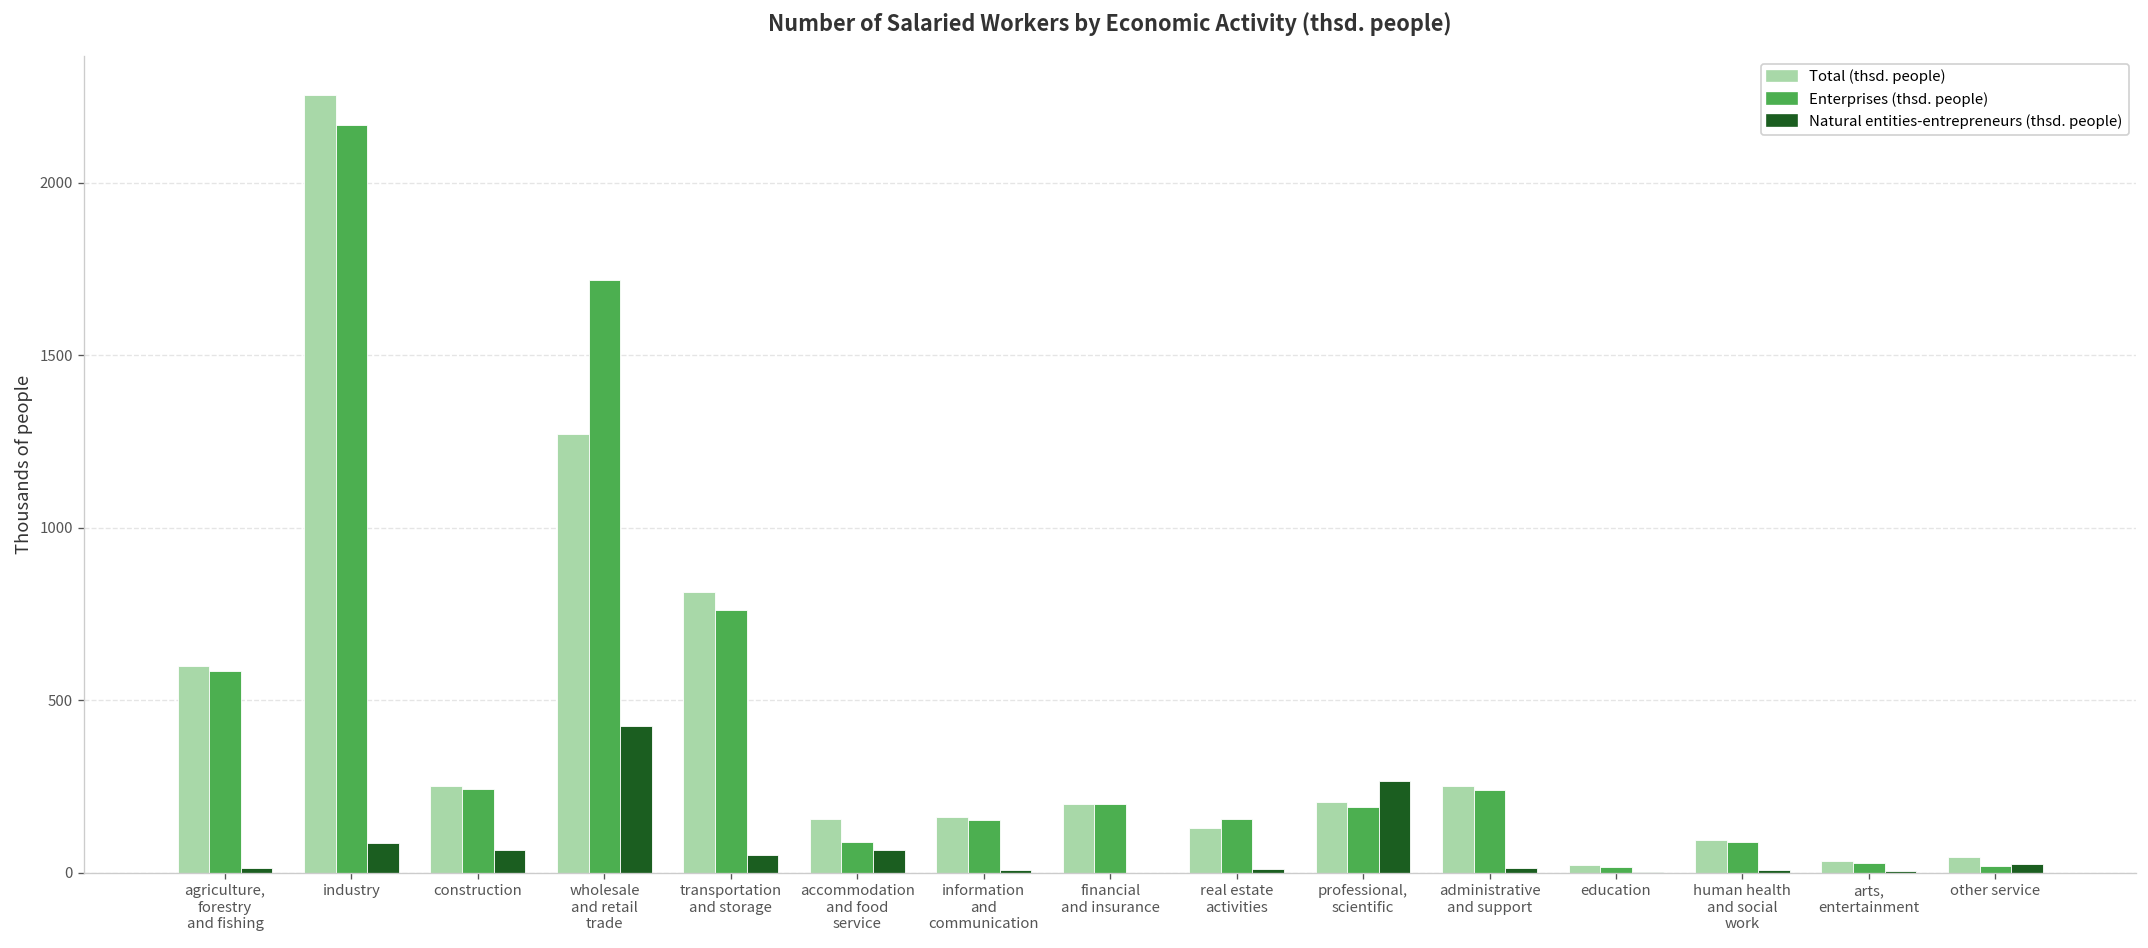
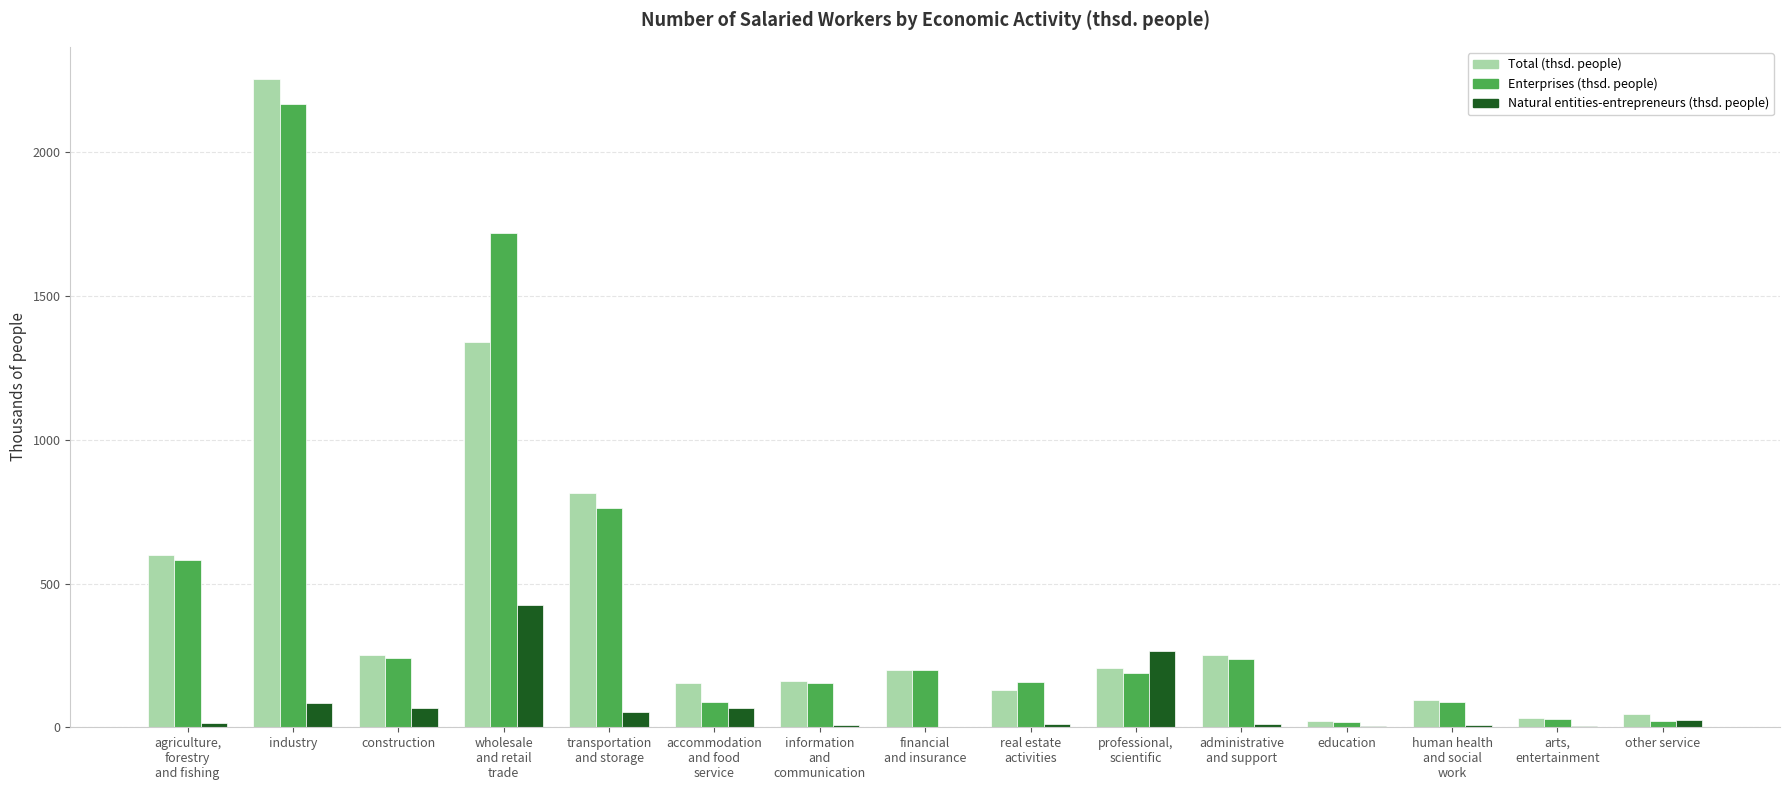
  {
    "Total (thsd. people)": {
      "agriculture, forestry and fishing": 600,
      "industry": 2250,
      "construction": 250,
-     "wholesale and retail trade": 1270,
+     "wholesale and retail trade": 1340,
      "transportation and storage": 810,
      "accommodation and food service": 160,
      "information and communication": 160,
      "financial and insurance": 200,
      "real estate activities": 130,
      "professional, scientific": 210,
      "administrative and support": 250,
      "education": 20,
      "human health and social work": 100,
      "arts, entertainment": 30,
      "other service": 50
    },
    "Enterprises (thsd. people)": {
      "agriculture, forestry and fishing": 580,
      "industry": 2170,
      "construction": 240,
      "wholesale and retail trade": 1720,
      "transportation and storage": 760,
      "accommodation and food service": 90,
      "information and communication": 150,
      "financial and insurance": 200,
      "real estate activities": 160,
      "professional, scientific": 190,
      "administrative and support": 240,
      "education": 20,
      "human health and social work": 90,
      "arts, entertainment": 30,
      "other service": 20
    },
    "Natural entities-entrepreneurs (thsd. people)": {
      "agriculture, forestry and fishing": 10,
      "industry": 90,
      "construction": 70,
      "wholesale and retail trade": 430,
      "transportation and storage": 50,
      "accommodation and food service": 70,
      "real estate activities": 10,
      "professional, scientific": 260,
      "administrative and support": 10,
      "other service": 30
    }
  }
